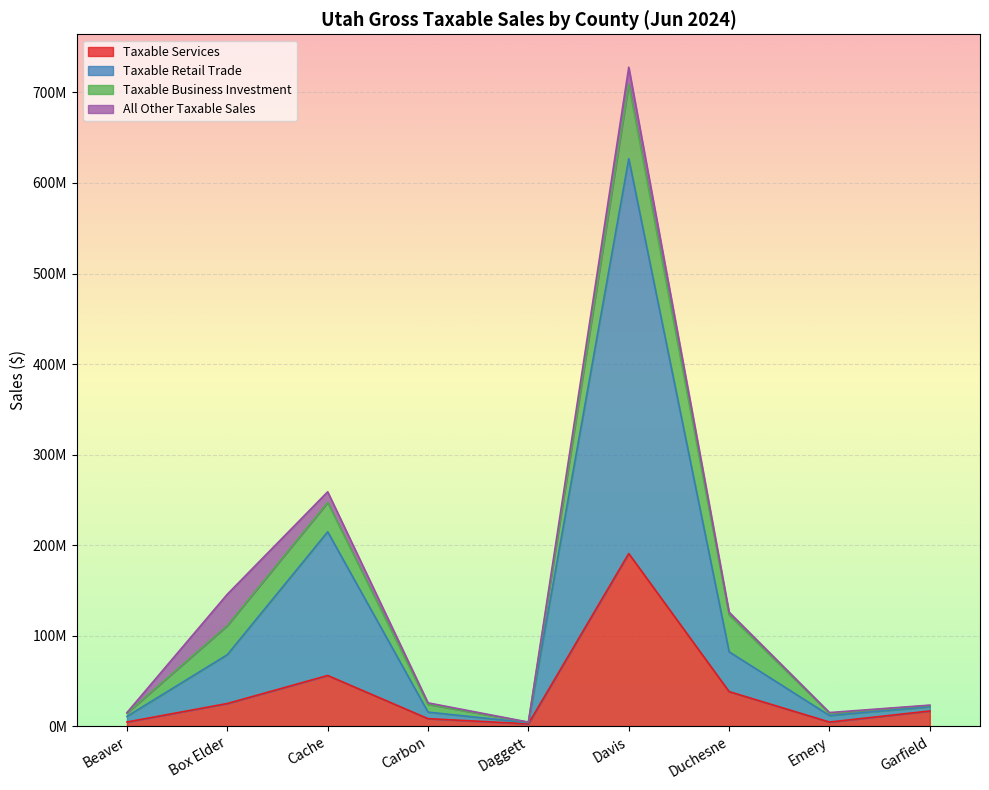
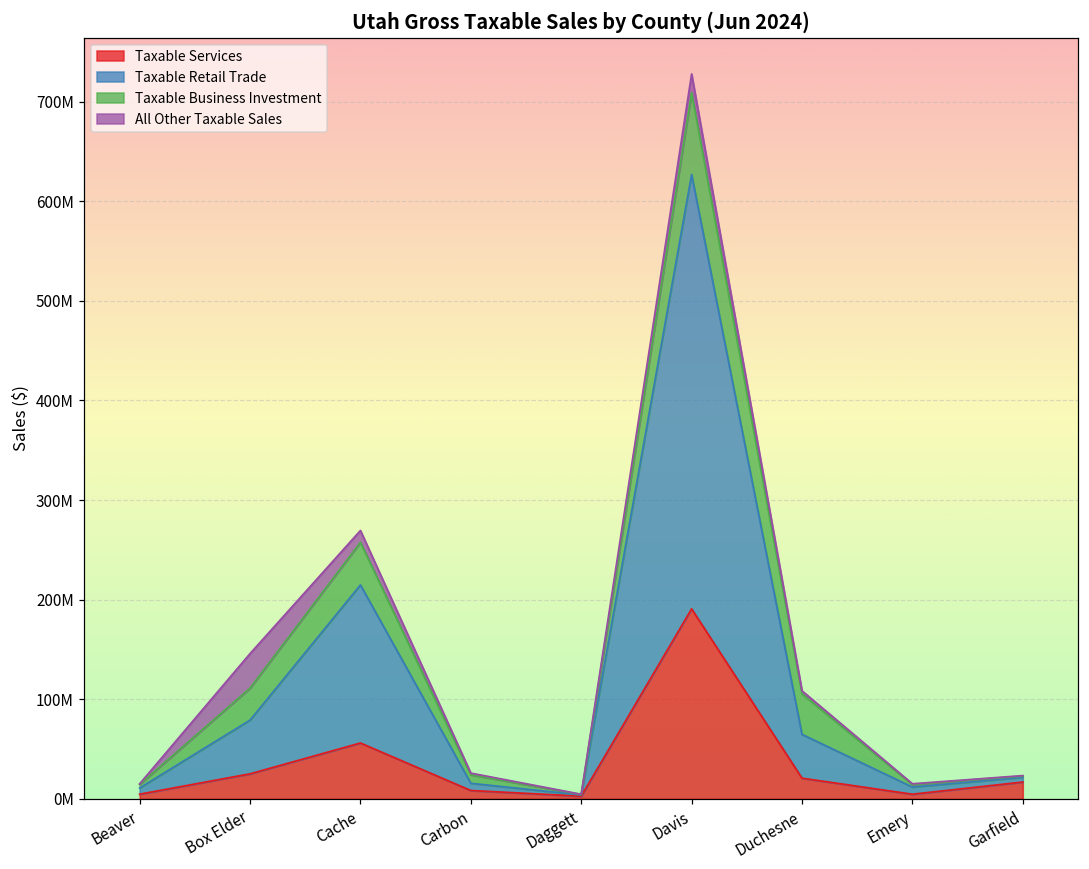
  {
    "Taxable Services": {
      "Beaver": 0,
      "Box Elder": 30000000,
      "Cache": 60000000,
      "Carbon": 10000000,
      "Davis": 190000000,
-     "Duchesne": 40000000,
+     "Duchesne": 20000000,
      "Emery": 0,
      "Garfield": 20000000
    },
    "Taxable Retail Trade": {
      "Beaver": 10000000,
      "Box Elder": 50000000,
      "Cache": 160000000,
      "Carbon": 10000000,
      "Davis": 440000000,
      "Duchesne": 40000000
    },
    "Taxable Business Investment": {
      "Box Elder": 30000000,
-     "Cache": 30000000,
+     "Cache": 40000000,
      "Davis": 80000000,
      "Duchesne": 40000000
    },
    "All Other Taxable Sales": {
      "Box Elder": 30000000,
      "Cache": 10000000,
      "Davis": 20000000,
      "Duchesne": 0
    }
  }
